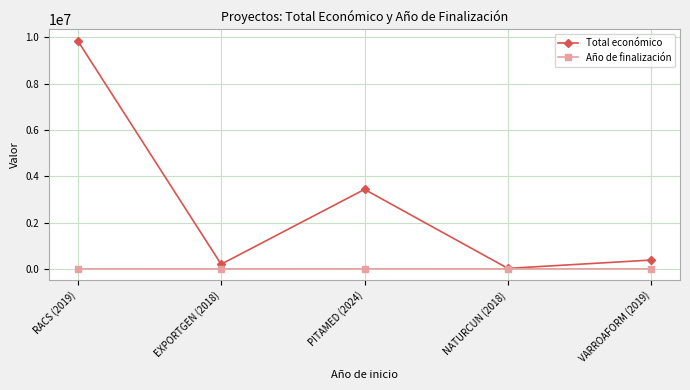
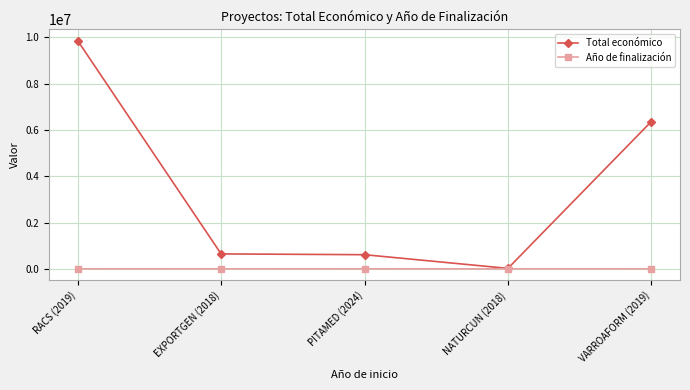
  {
    "Total económico": {
      "RACS (2019)": 9800000,
-     "EXPORTGEN (2018)": 200000,
-     "PITAMED (2024)": 3400000,
-     "VARROAFORM (2019)": 400000
+     "EXPORTGEN (2018)": 600000,
+     "PITAMED (2024)": 600000,
+     "VARROAFORM (2019)": 6400000
    },
    "Año de finalización": {
      "RACS (2019)": 0,
      "EXPORTGEN (2018)": 0,
      "PITAMED (2024)": 0,
      "VARROAFORM (2019)": 0
    }
  }
